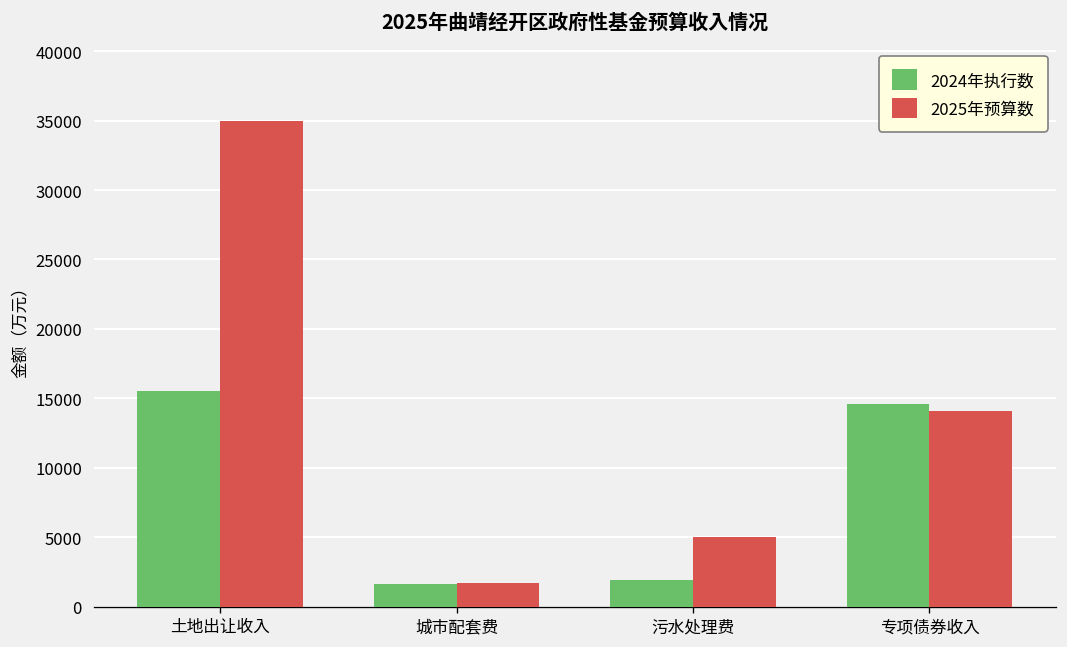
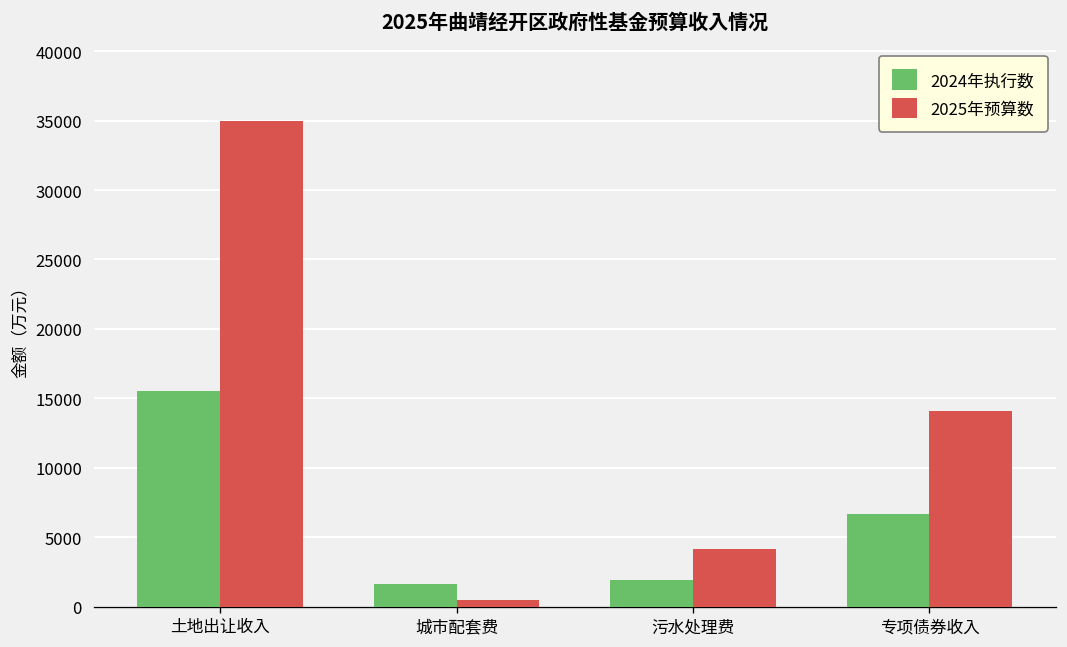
  {
    "2024年执行数": {
      "土地出让收入": 15500,
      "城市配套费": 1600,
      "污水处理费": 1900,
-     "专项债券收入": 14600
+     "专项债券收入": 6700
    },
    "2025年预算数": {
      "土地出让收入": 35000,
-     "城市配套费": 1700,
-     "污水处理费": 5000,
+     "城市配套费": 500,
+     "污水处理费": 4200,
      "专项债券收入": 14100
    }
  }
